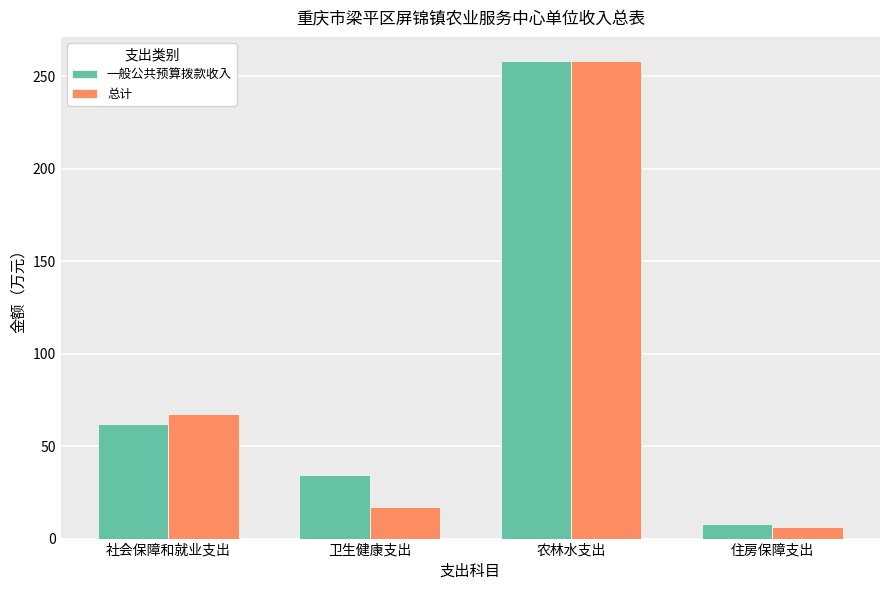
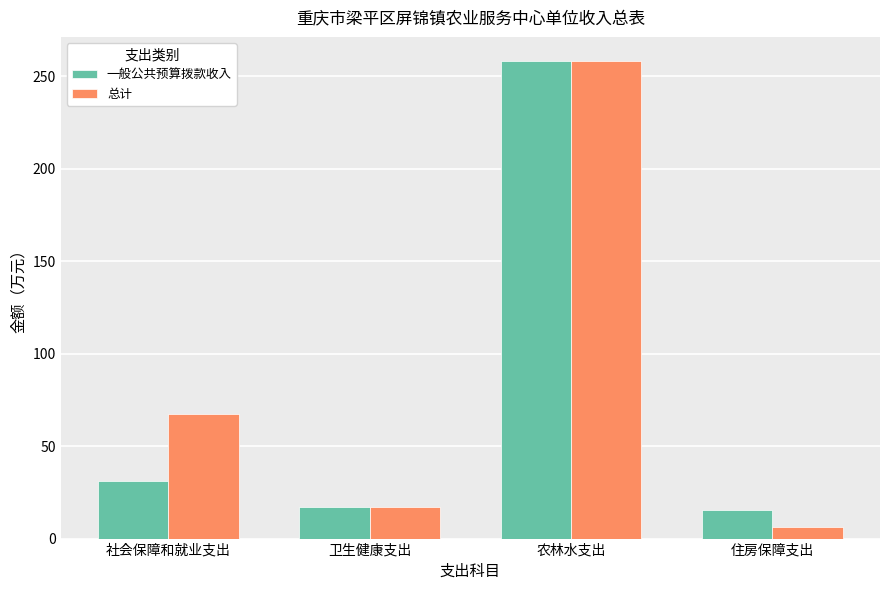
  {
    "一般公共预算拨款收入": {
-     "社会保障和就业支出": 62,
-     "卫生健康支出": 35,
+     "社会保障和就业支出": 31,
+     "卫生健康支出": 17,
      "农林水支出": 259,
-     "住房保障支出": 8
+     "住房保障支出": 15
    },
    "总计": {
      "社会保障和就业支出": 67,
      "卫生健康支出": 17,
      "农林水支出": 259,
      "住房保障支出": 6
    }
  }
